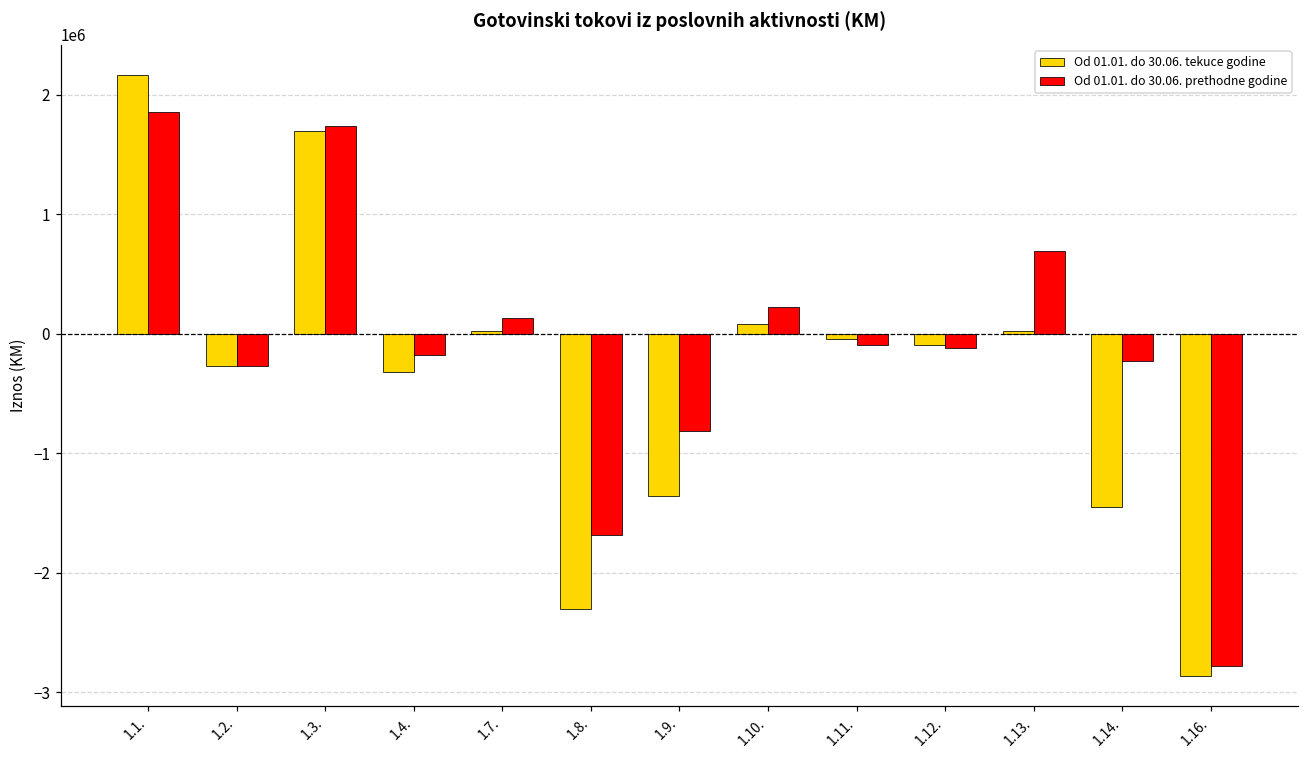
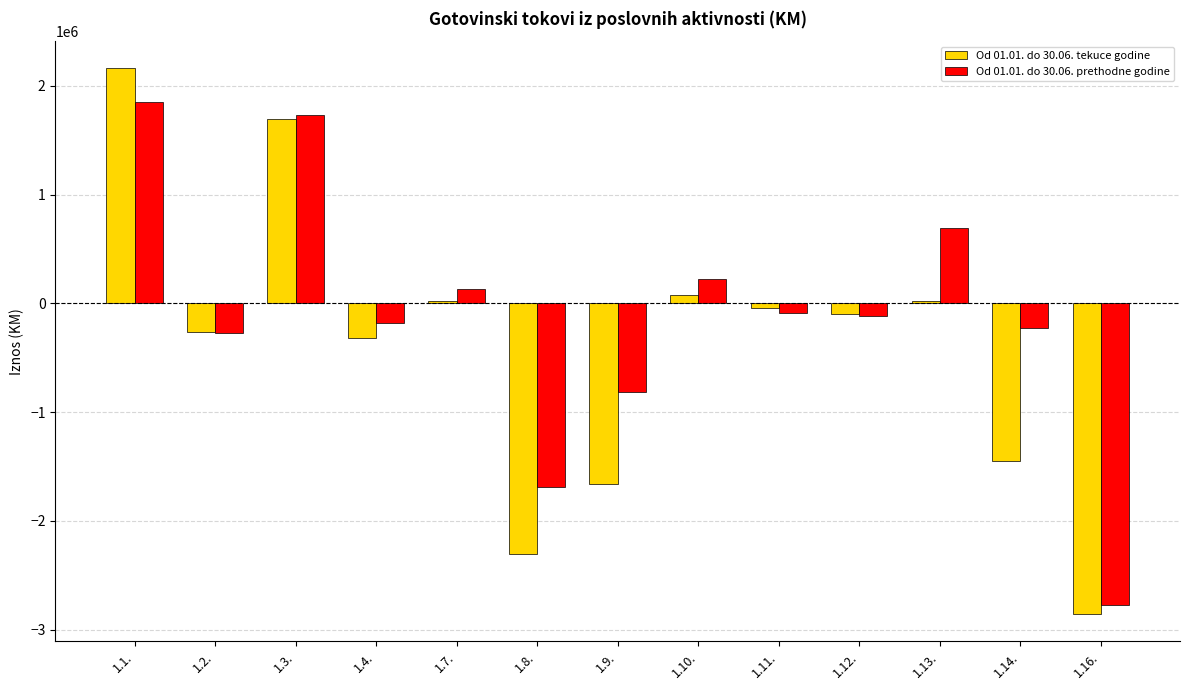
  {
    "Od 01.01. do 30.06. tekuce godine": {
      "1.1.": 2160000,
      "1.2.": -270000,
      "1.3.": 1690000,
      "1.4.": -320000,
      "1.8.": -2300000,
-     "1.9.": -1360000,
+     "1.9.": -1660000,
      "1.10.": 80000,
      "1.11.": -50000,
      "1.12.": -100000,
      "1.14.": -1450000,
      "1.16.": -2860000
    },
    "Od 01.01. do 30.06. prethodne godine": {
      "1.1.": 1850000,
      "1.2.": -270000,
      "1.3.": 1730000,
      "1.4.": -180000,
      "1.7.": 130000,
      "1.8.": -1690000,
      "1.9.": -810000,
      "1.10.": 230000,
      "1.11.": -90000,
      "1.12.": -120000,
      "1.13.": 690000,
      "1.14.": -230000,
      "1.16.": -2780000
    }
  }
